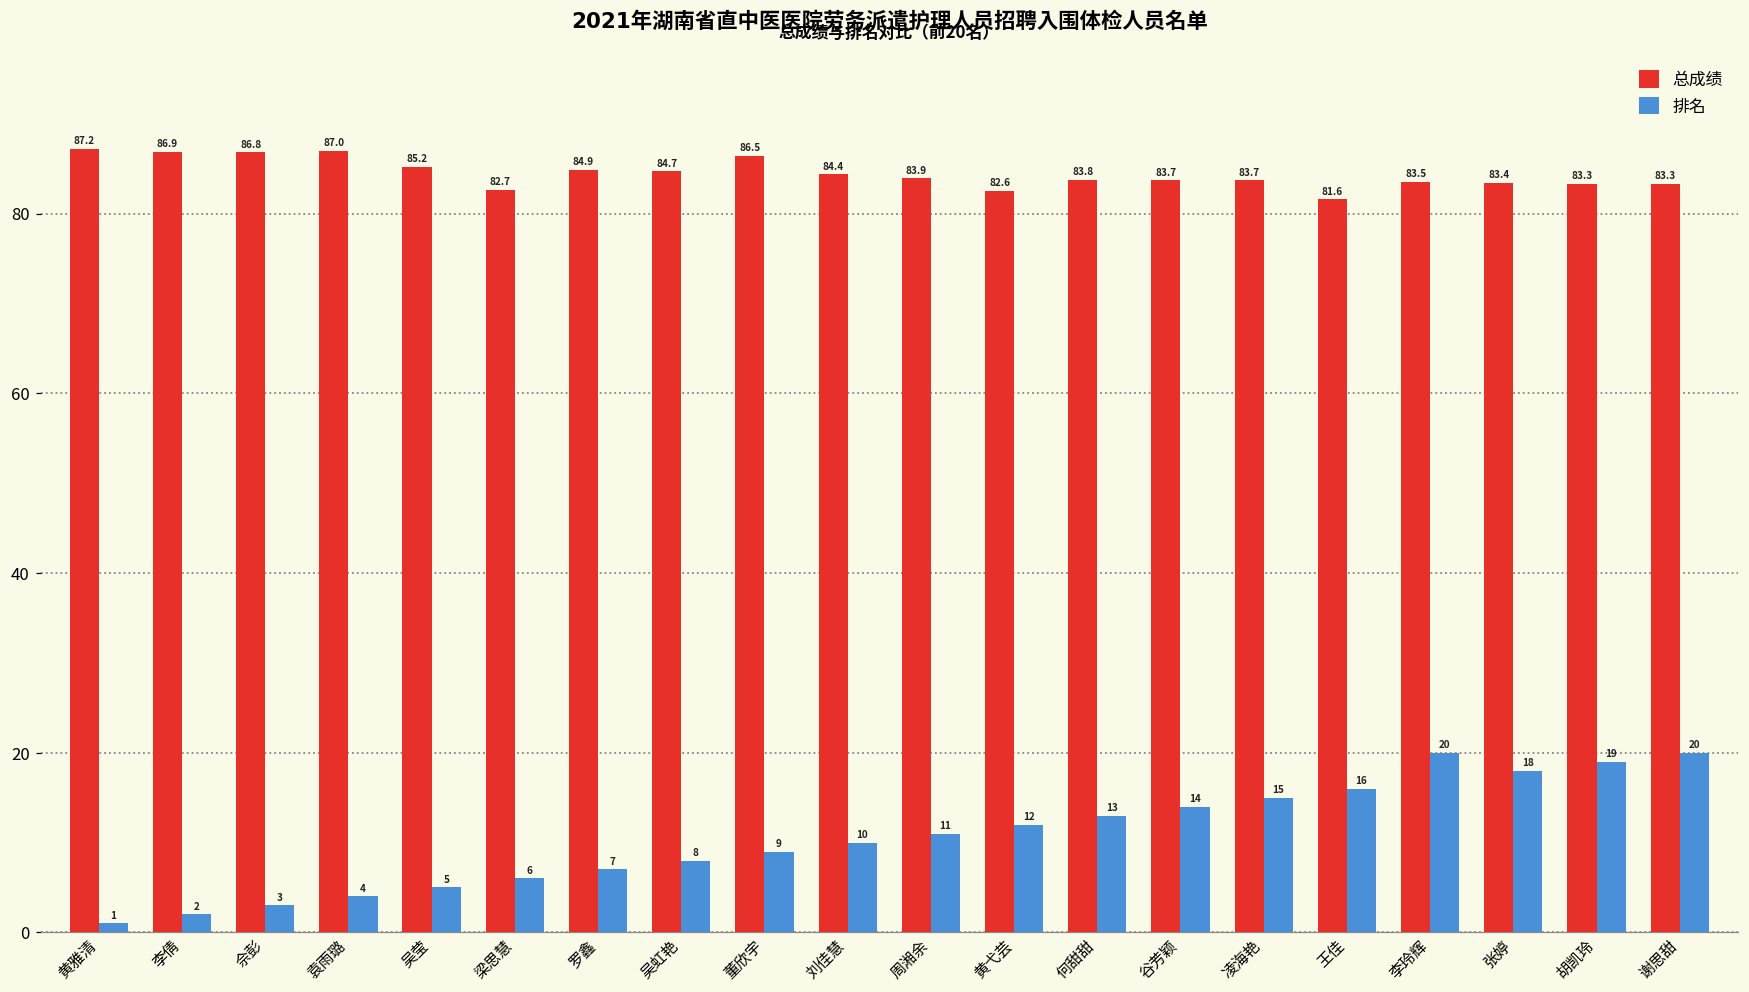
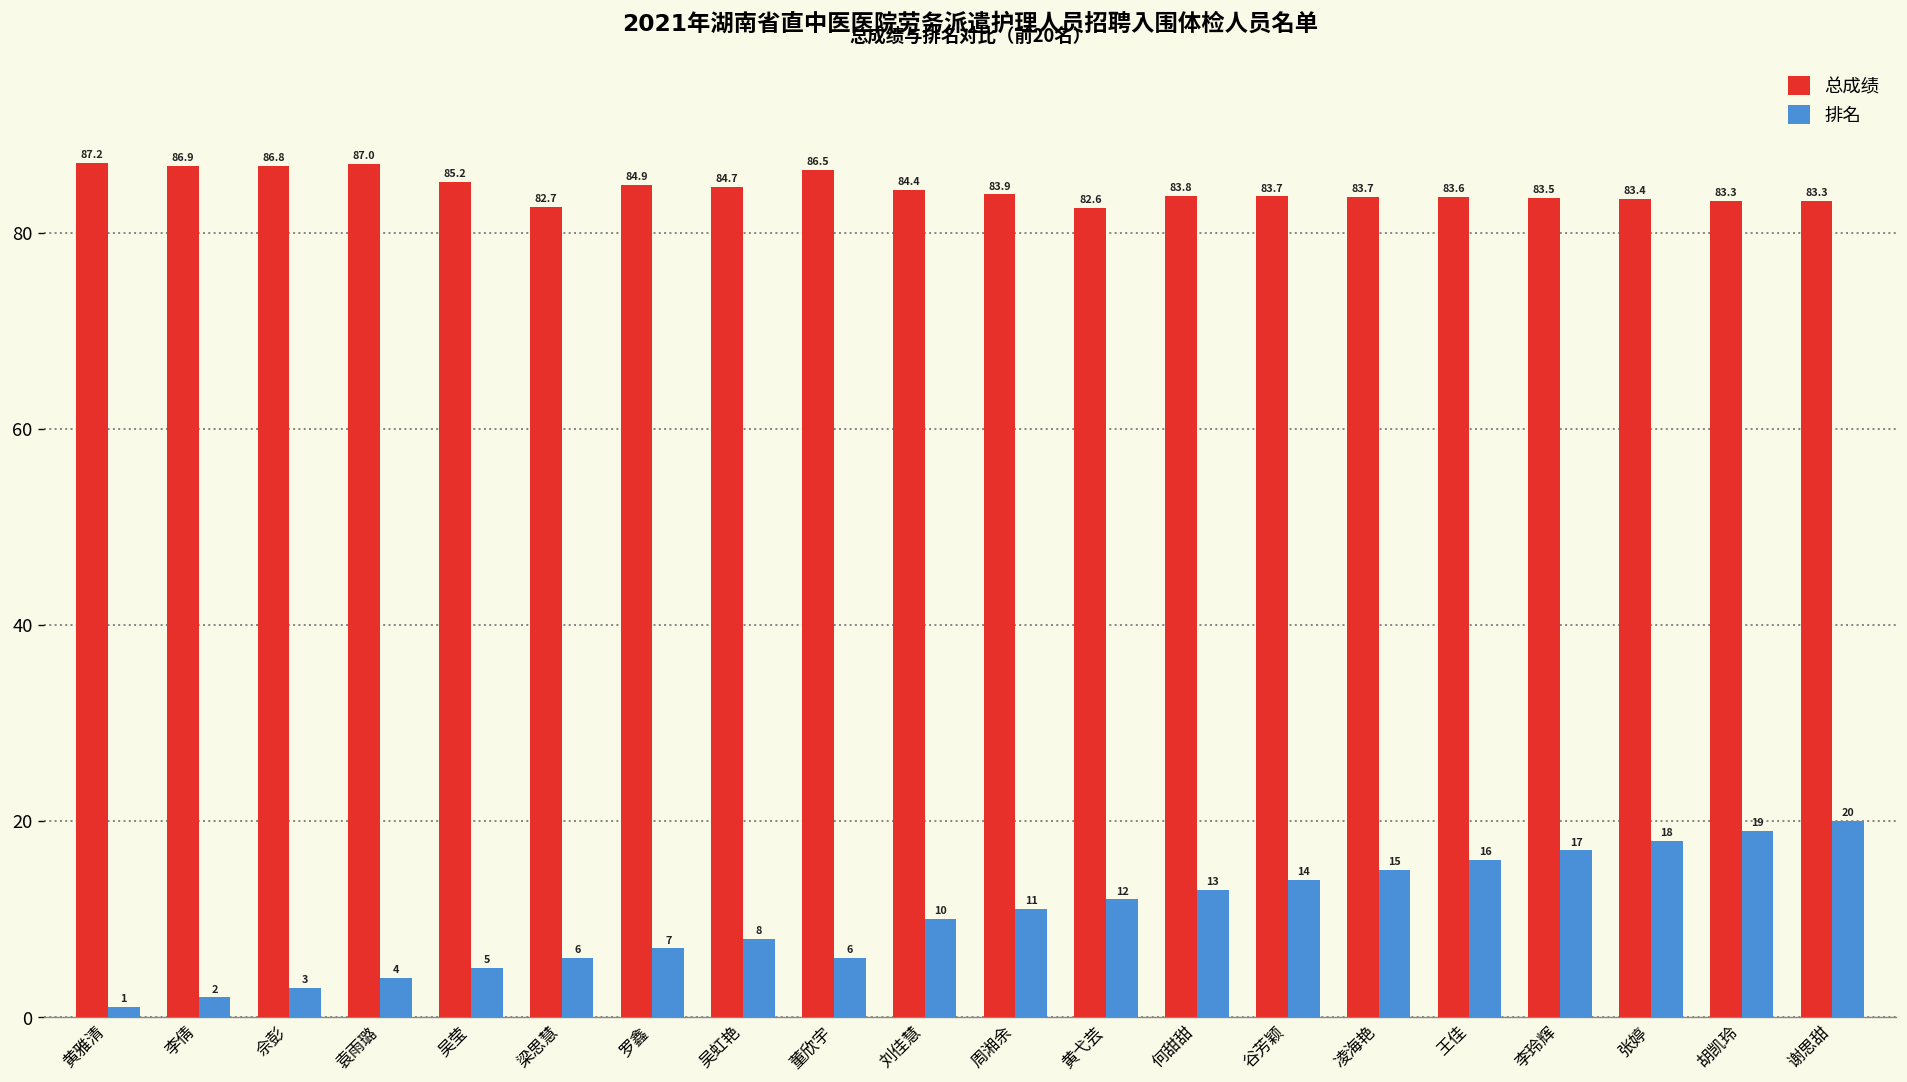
  {
    "总成绩": {
      "黄雅清": 87.2,
      "李倩": 86.9,
      "佘彭": 86.8,
      "袁雨璐": 87.0,
      "吴莹": 85.2,
      "梁思慧": 82.7,
      "罗鑫": 84.9,
      "吴虹艳": 84.7,
      "董欣宇": 86.5,
      "刘佳慧": 84.4,
      "周湘余": 83.9,
      "黄弋芸": 82.6,
      "何甜甜": 83.8,
      "谷芳颖": 83.7,
      "凌海艳": 83.7,
-     "王佳": 81.6,
+     "王佳": 83.6,
      "李玲辉": 83.5,
      "张婷": 83.4,
      "胡凯玲": 83.3,
      "谢思甜": 83.3
    },
    "排名": {
      "黄雅清": 1,
      "李倩": 2,
      "佘彭": 3,
      "袁雨璐": 4,
      "吴莹": 5,
      "梁思慧": 6,
      "罗鑫": 7,
      "吴虹艳": 8,
-     "董欣宇": 9,
+     "董欣宇": 6,
      "刘佳慧": 10,
      "周湘余": 11,
      "黄弋芸": 12,
      "何甜甜": 13,
      "谷芳颖": 14,
      "凌海艳": 15,
      "王佳": 16,
-     "李玲辉": 20,
+     "李玲辉": 17,
      "张婷": 18,
      "胡凯玲": 19,
      "谢思甜": 20
    }
  }
